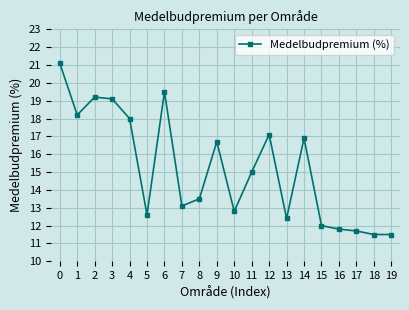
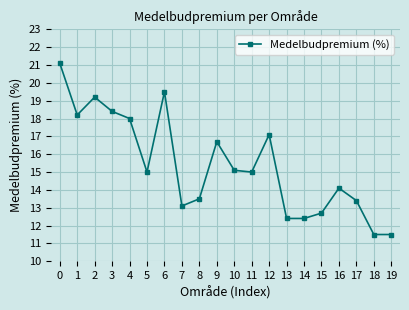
  {
    "0": 21.1,
    "1": 18.2,
    "2": 19.2,
-   "3": 19.1,
+   "3": 18.4,
    "4": 18.0,
-   "5": 12.6,
+   "5": 15.0,
    "6": 19.5,
    "7": 13.1,
    "8": 13.5,
    "9": 16.7,
-   "10": 12.8,
+   "10": 15.1,
    "11": 15.0,
    "12": 17.1,
    "13": 12.4,
-   "14": 16.9,
-   "15": 12.0,
-   "16": 11.8,
-   "17": 11.7,
+   "14": 12.4,
+   "15": 12.7,
+   "16": 14.1,
+   "17": 13.4,
    "18": 11.5,
    "19": 11.5
  }
